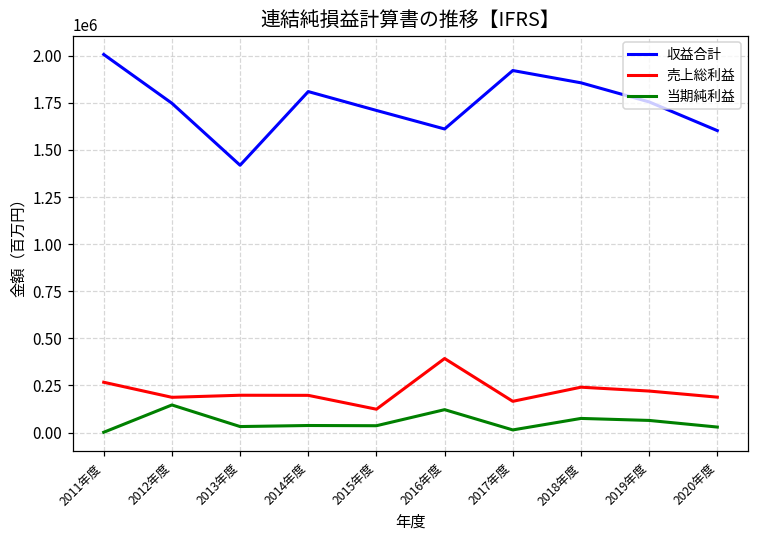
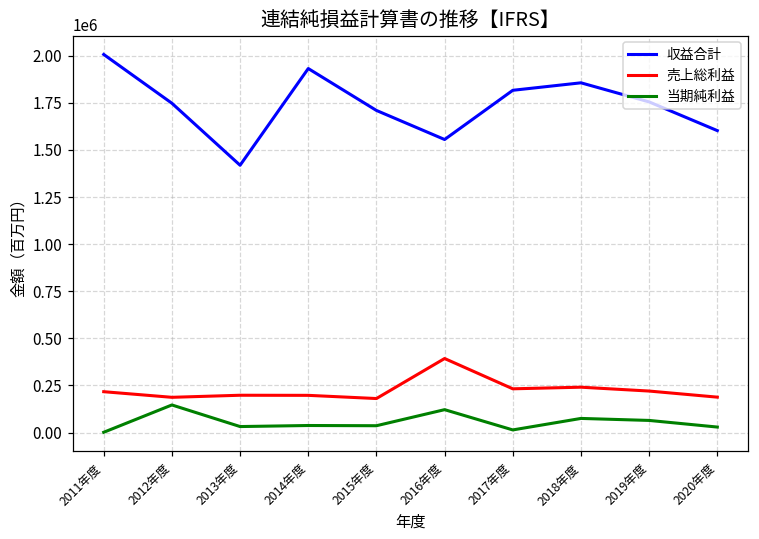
  {
    "収益合計": {
      "2011年度": 2010000,
      "2012年度": 1750000,
      "2013年度": 1420000,
-     "2014年度": 1810000,
+     "2014年度": 1930000,
      "2015年度": 1710000,
-     "2016年度": 1610000,
-     "2017年度": 1920000,
+     "2016年度": 1560000,
+     "2017年度": 1820000,
      "2018年度": 1860000,
      "2020年度": 1600000
    },
    "売上総利益": {
-     "2011年度": 270000,
+     "2011年度": 220000,
      "2012年度": 190000,
      "2013年度": 200000,
      "2014年度": 200000,
-     "2015年度": 120000,
+     "2015年度": 180000,
      "2016年度": 390000,
-     "2017年度": 170000,
+     "2017年度": 230000,
      "2018年度": 240000,
      "2019年度": 220000,
      "2020年度": 190000
    },
    "当期純利益": {
      "2011年度": 0,
      "2012年度": 150000,
      "2013年度": 30000,
      "2014年度": 40000,
      "2015年度": 40000,
      "2016年度": 120000,
      "2017年度": 10000,
      "2018年度": 80000,
      "2019年度": 60000,
      "2020年度": 30000
    }
  }
